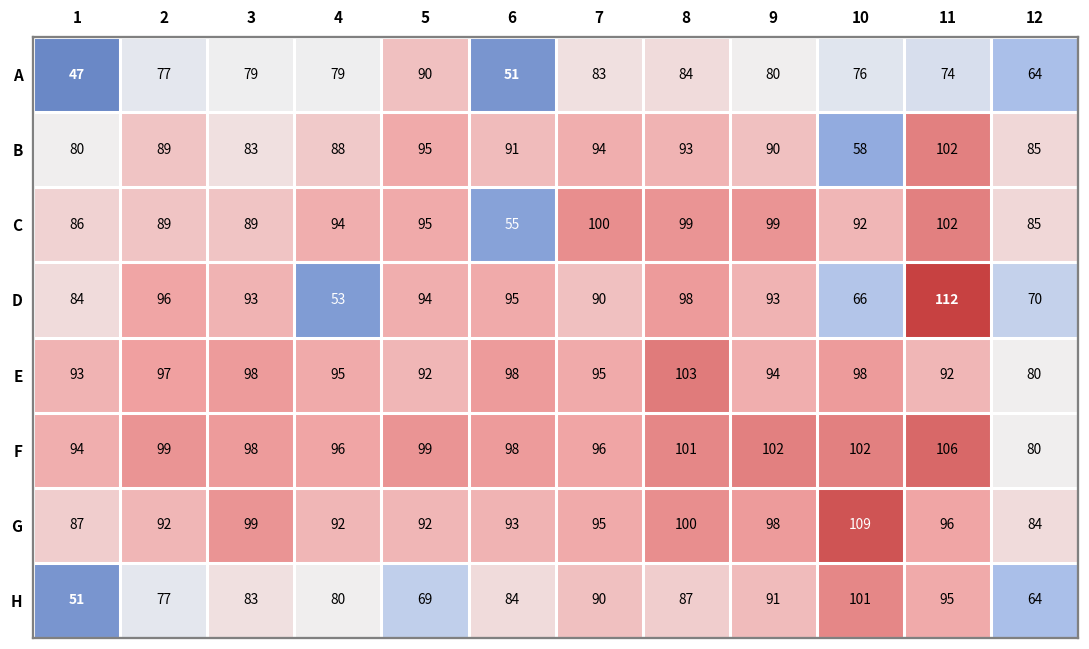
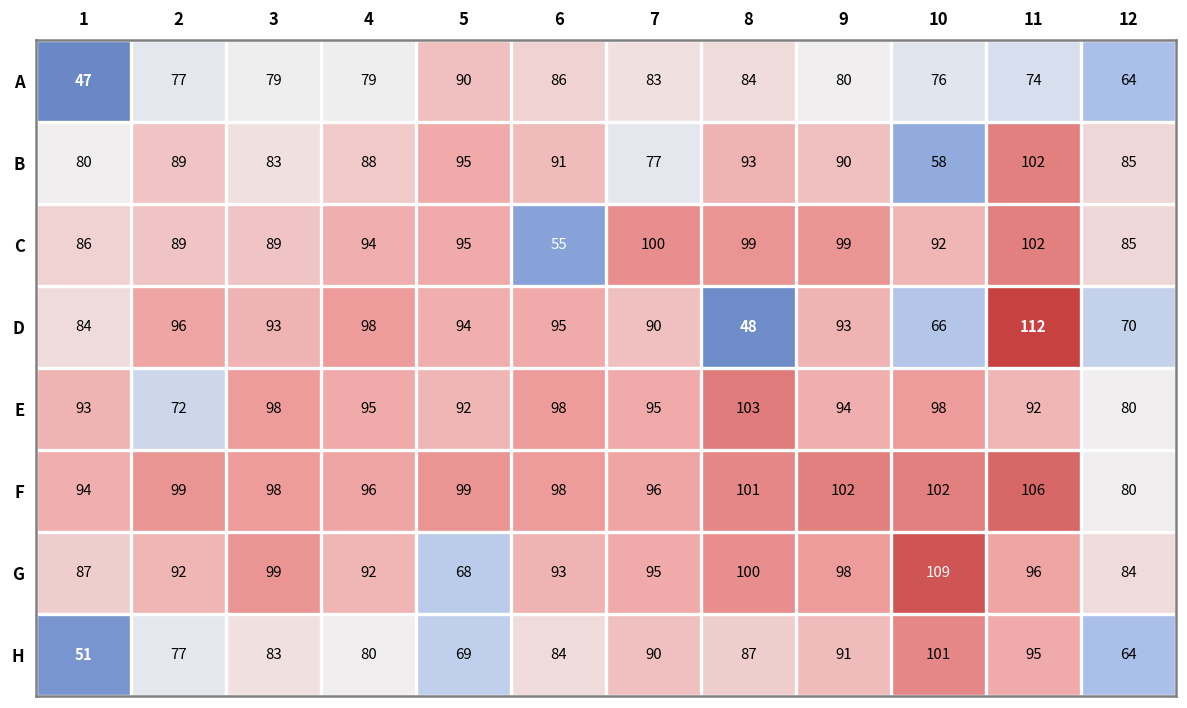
  {
    "A": {
      "1": 47,
      "2": 77,
      "3": 79,
      "4": 79,
      "5": 90,
-     "6": 51,
+     "6": 86,
      "7": 83,
      "8": 84,
      "9": 80,
      "10": 76,
      "11": 74,
      "12": 64
    },
    "B": {
      "1": 80,
      "2": 89,
      "3": 83,
      "4": 88,
      "5": 95,
      "6": 91,
-     "7": 94,
+     "7": 77,
      "8": 93,
      "9": 90,
      "10": 58,
      "11": 102,
      "12": 85
    },
    "C": {
      "1": 86,
      "2": 89,
      "3": 89,
      "4": 94,
      "5": 95,
      "6": 55,
      "7": 100,
      "8": 99,
      "9": 99,
      "10": 92,
      "11": 102,
      "12": 85
    },
    "D": {
      "1": 84,
      "2": 96,
      "3": 93,
-     "4": 53,
+     "4": 98,
      "5": 94,
      "6": 95,
      "7": 90,
-     "8": 98,
+     "8": 48,
      "9": 93,
      "10": 66,
      "11": 112,
      "12": 70
    },
    "E": {
      "1": 93,
-     "2": 97,
+     "2": 72,
      "3": 98,
      "4": 95,
      "5": 92,
      "6": 98,
      "7": 95,
      "8": 103,
      "9": 94,
      "10": 98,
      "11": 92,
      "12": 80
    },
    "F": {
      "1": 94,
      "2": 99,
      "3": 98,
      "4": 96,
      "5": 99,
      "6": 98,
      "7": 96,
      "8": 101,
      "9": 102,
      "10": 102,
      "11": 106,
      "12": 80
    },
    "G": {
      "1": 87,
      "2": 92,
      "3": 99,
      "4": 92,
-     "5": 92,
+     "5": 68,
      "6": 93,
      "7": 95,
      "8": 100,
      "9": 98,
      "10": 109,
      "11": 96,
      "12": 84
    },
    "H": {
      "1": 51,
      "2": 77,
      "3": 83,
      "4": 80,
      "5": 69,
      "6": 84,
      "7": 90,
      "8": 87,
      "9": 91,
      "10": 101,
      "11": 95,
      "12": 64
    }
  }
